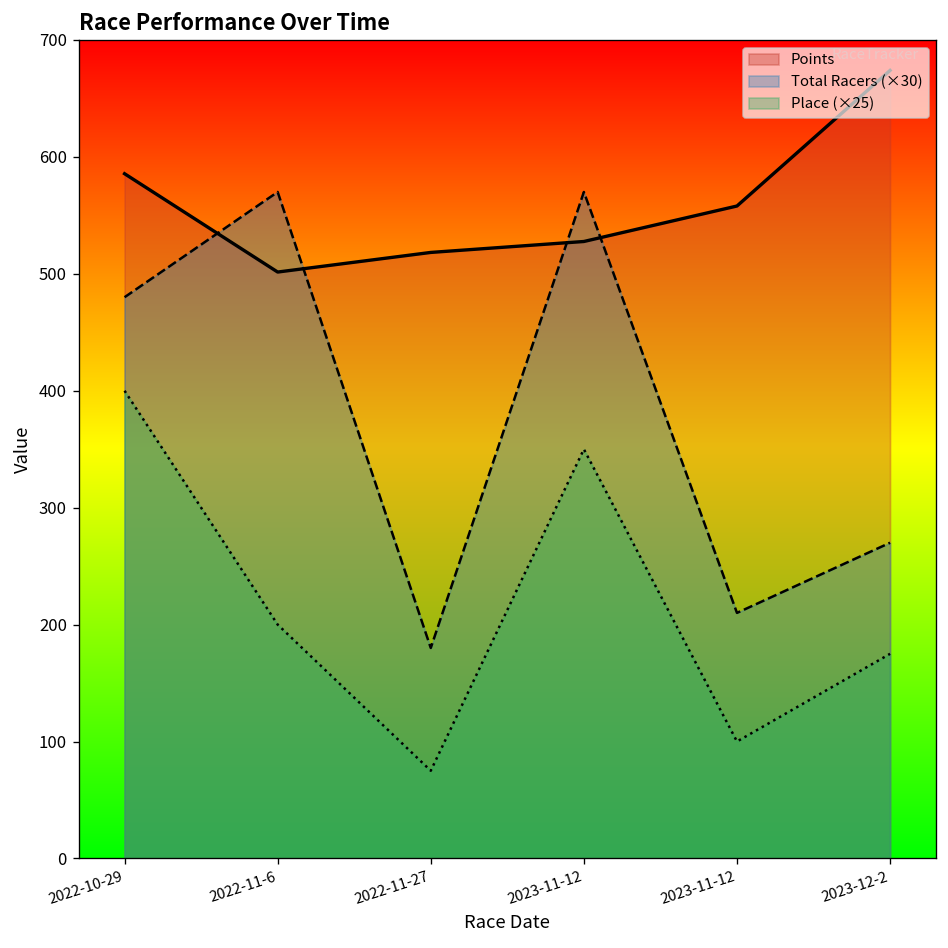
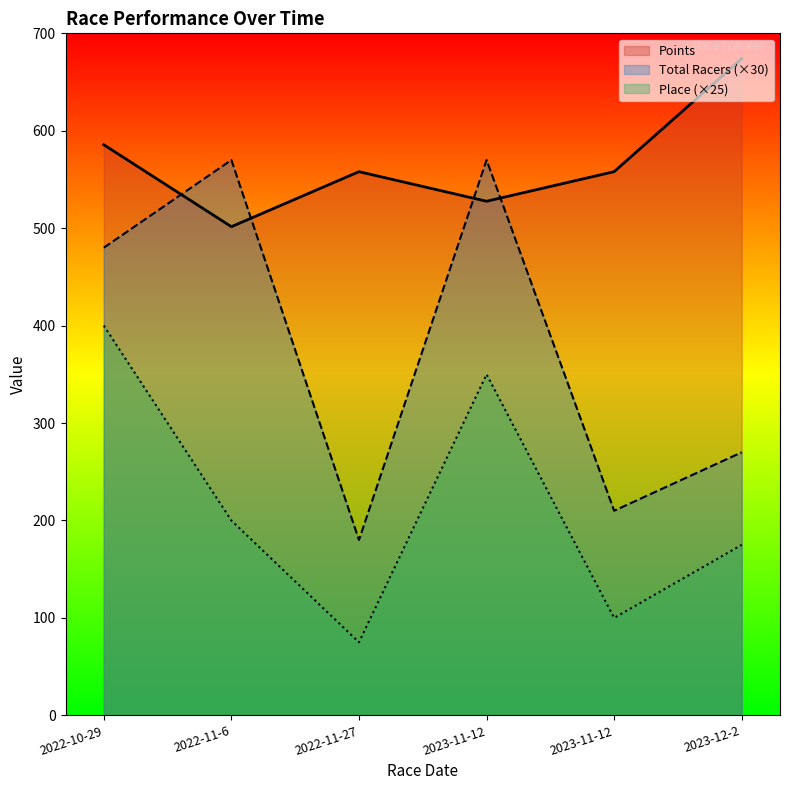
  {
    "Points": {
      "2022-10-29": 590,
      "2022-11-6": 500,
-     "2022-11-27": 520
+     "2022-11-27": 560
    }
  }
